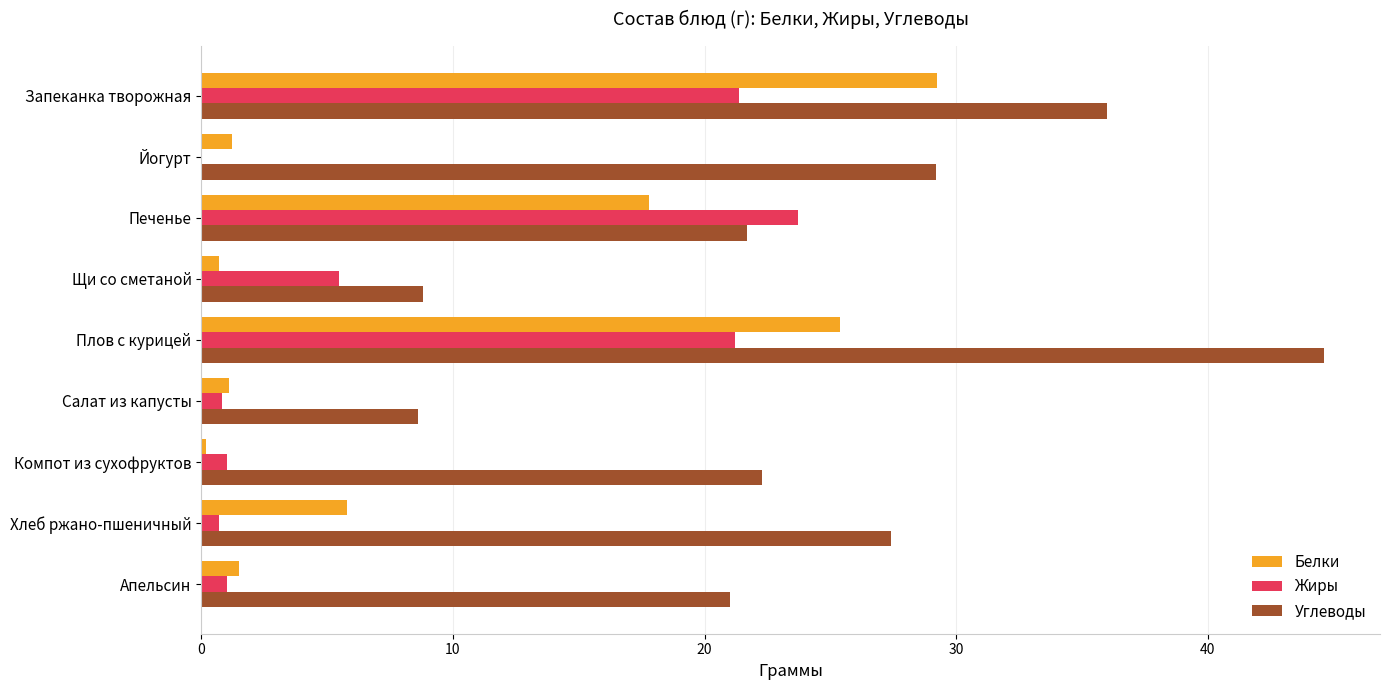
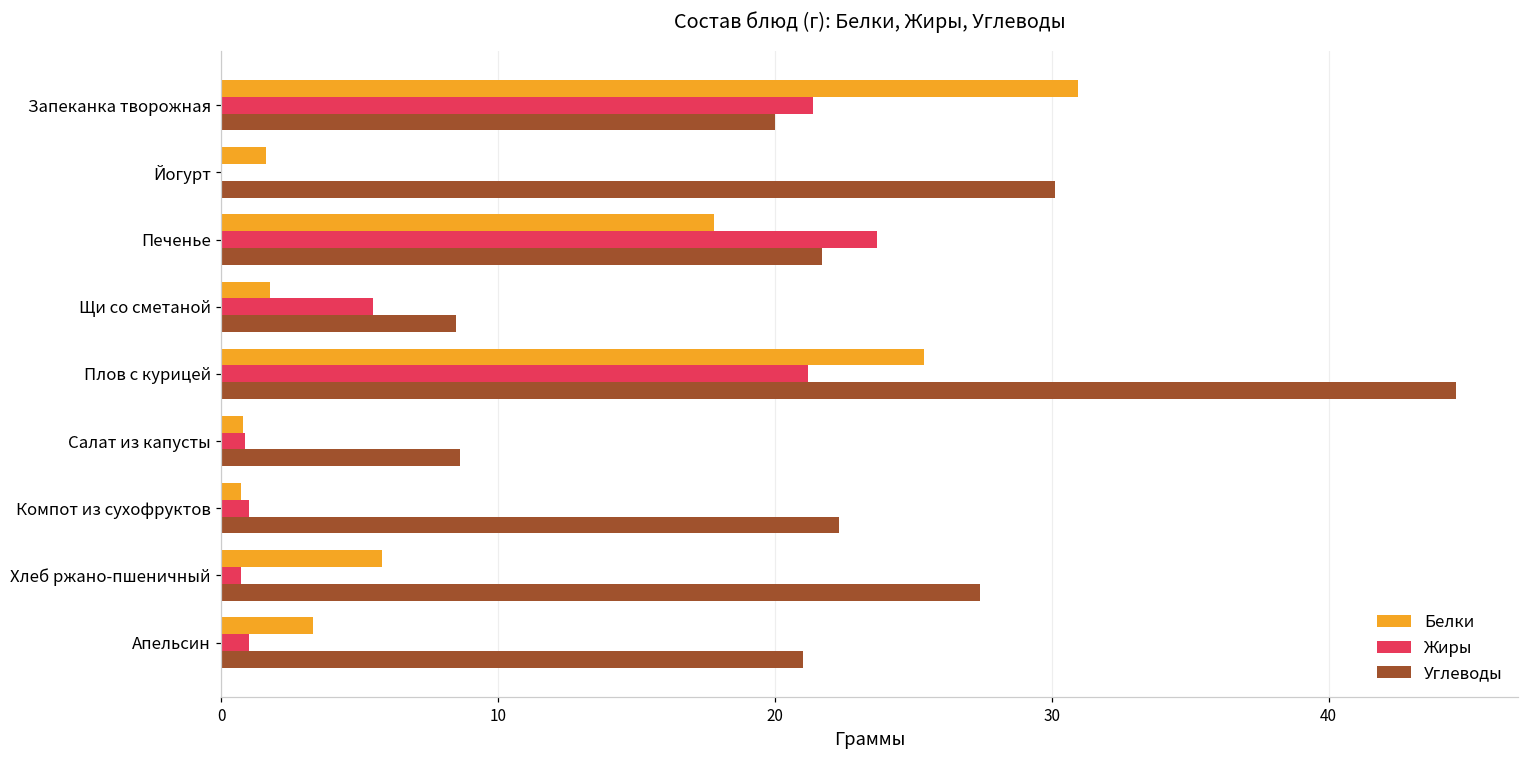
  {
    "Белки": {
-     "Запеканка творожная": 29.3,
-     "Йогурт": 1.2,
+     "Запеканка творожная": 30.9,
+     "Йогурт": 1.6,
      "Печенье": 17.8,
-     "Щи со сметаной": 0.7,
+     "Щи со сметаной": 1.8,
      "Плов с курицей": 25.4,
-     "Салат из капусты": 1.1,
-     "Компот из сухофруктов": 0.2,
+     "Салат из капусты": 0.8,
+     "Компот из сухофруктов": 0.7,
      "Хлеб ржано-пшеничный": 5.8,
-     "Апельсин": 1.5
+     "Апельсин": 3.3
    },
    "Жиры": {
      "Запеканка творожная": 21.4,
      "Йогурт": 0.0,
      "Печенье": 23.7,
      "Щи со сметаной": 5.5,
      "Плов с курицей": 21.2,
      "Салат из капусты": 0.8,
      "Компот из сухофруктов": 1.0,
      "Хлеб ржано-пшеничный": 0.7,
      "Апельсин": 1.0
    },
    "Углеводы": {
-     "Запеканка творожная": 36,
-     "Йогурт": 29.2,
+     "Запеканка творожная": 20,
+     "Йогурт": 30.1,
      "Печенье": 21.7,
-     "Щи со сметаной": 8.8,
+     "Щи со сметаной": 8.5,
      "Плов с курицей": 44.6,
      "Салат из капусты": 8.6,
      "Компот из сухофруктов": 22.3,
      "Хлеб ржано-пшеничный": 27.4,
      "Апельсин": 21.0
    }
  }
